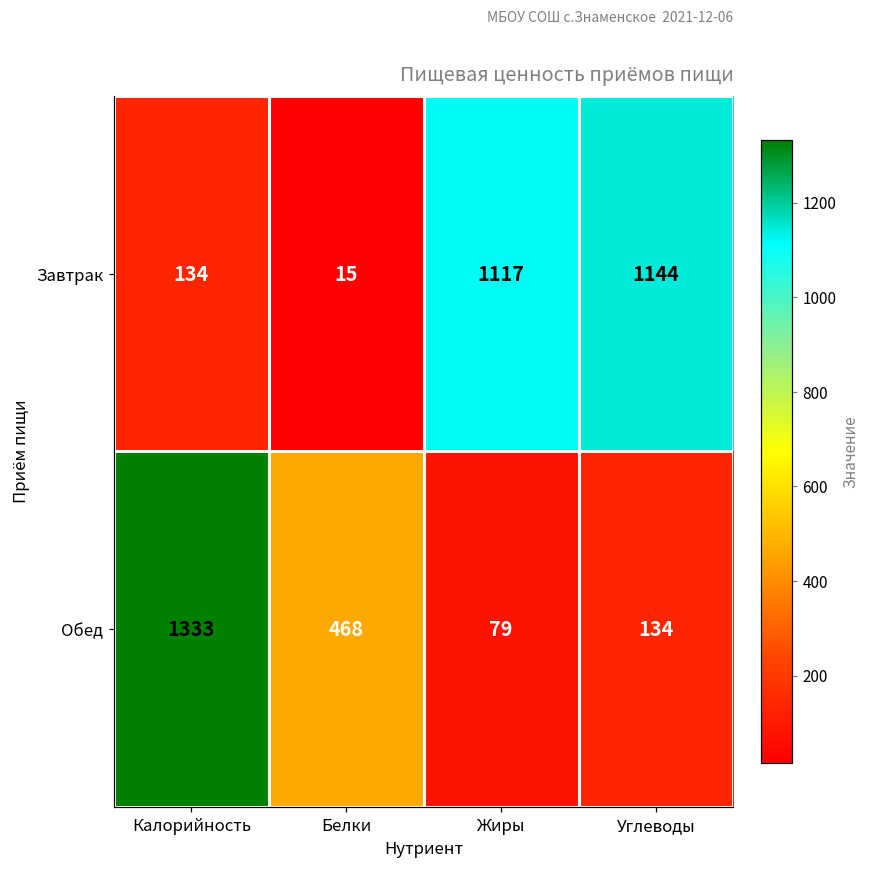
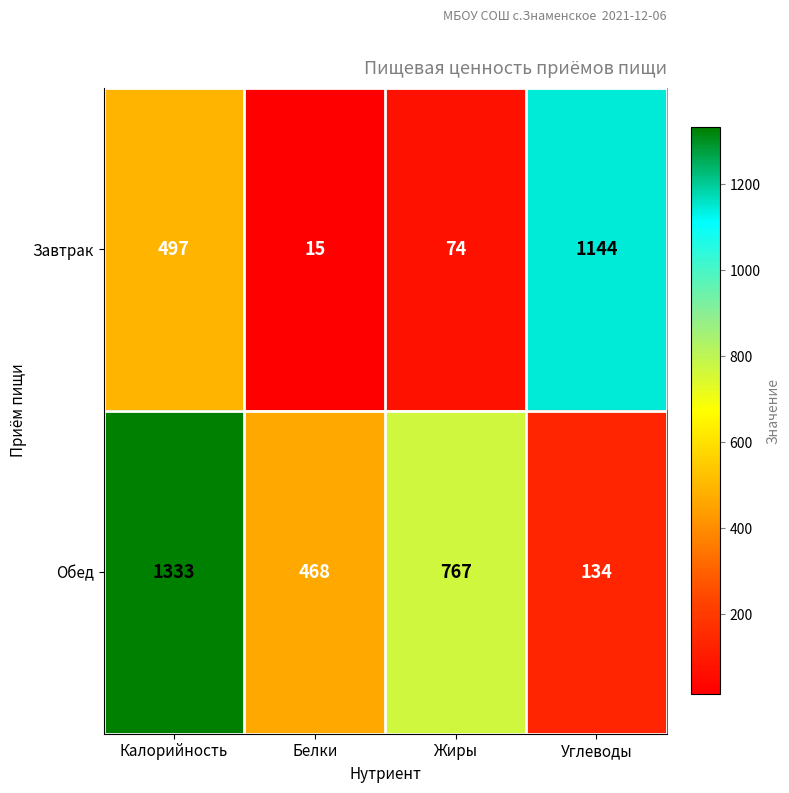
  {
    "Завтрак": {
-     "Калорийность": 134,
+     "Калорийность": 497,
      "Белки": 15,
-     "Жиры": 1117,
+     "Жиры": 74,
      "Углеводы": 1144
    },
    "Обед": {
      "Калорийность": 1333,
      "Белки": 468,
-     "Жиры": 79,
+     "Жиры": 767,
      "Углеводы": 134
    }
  }
